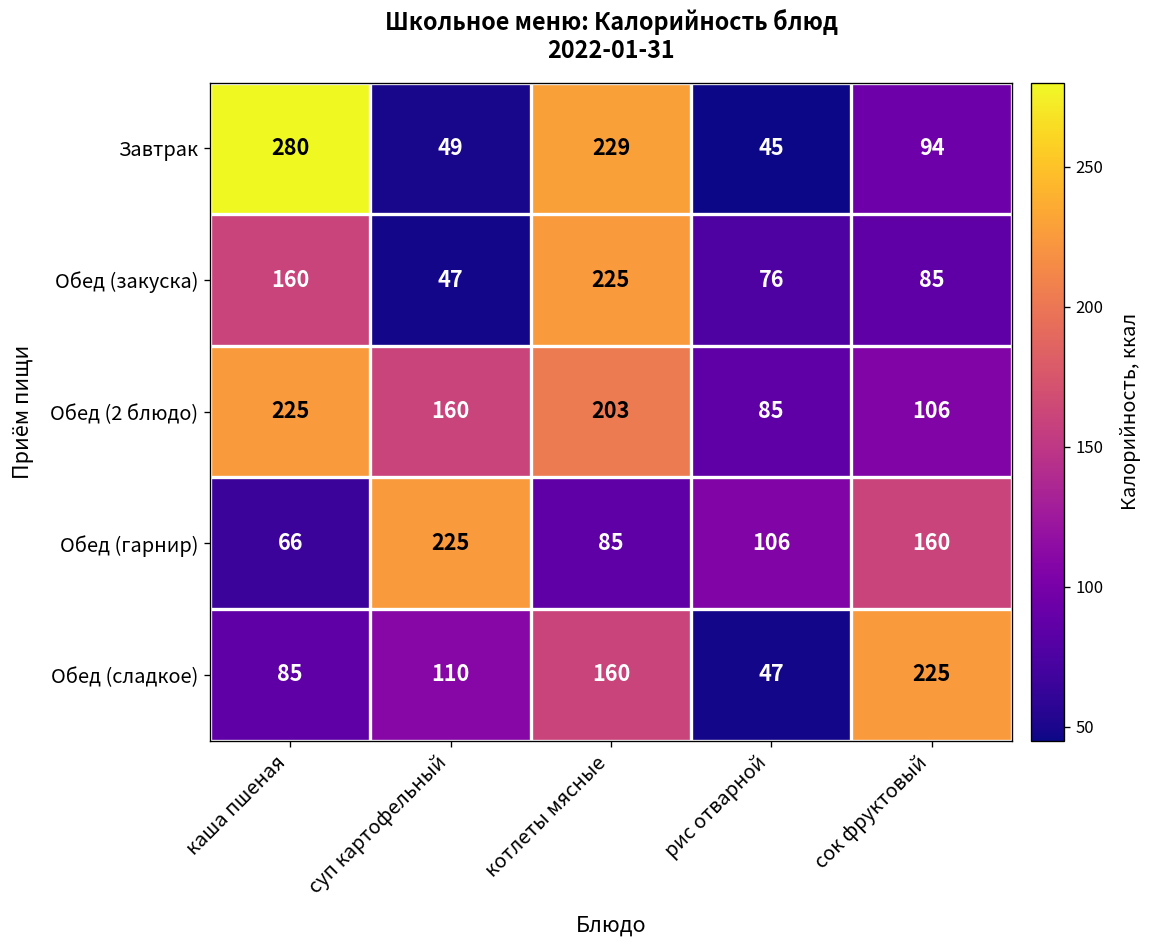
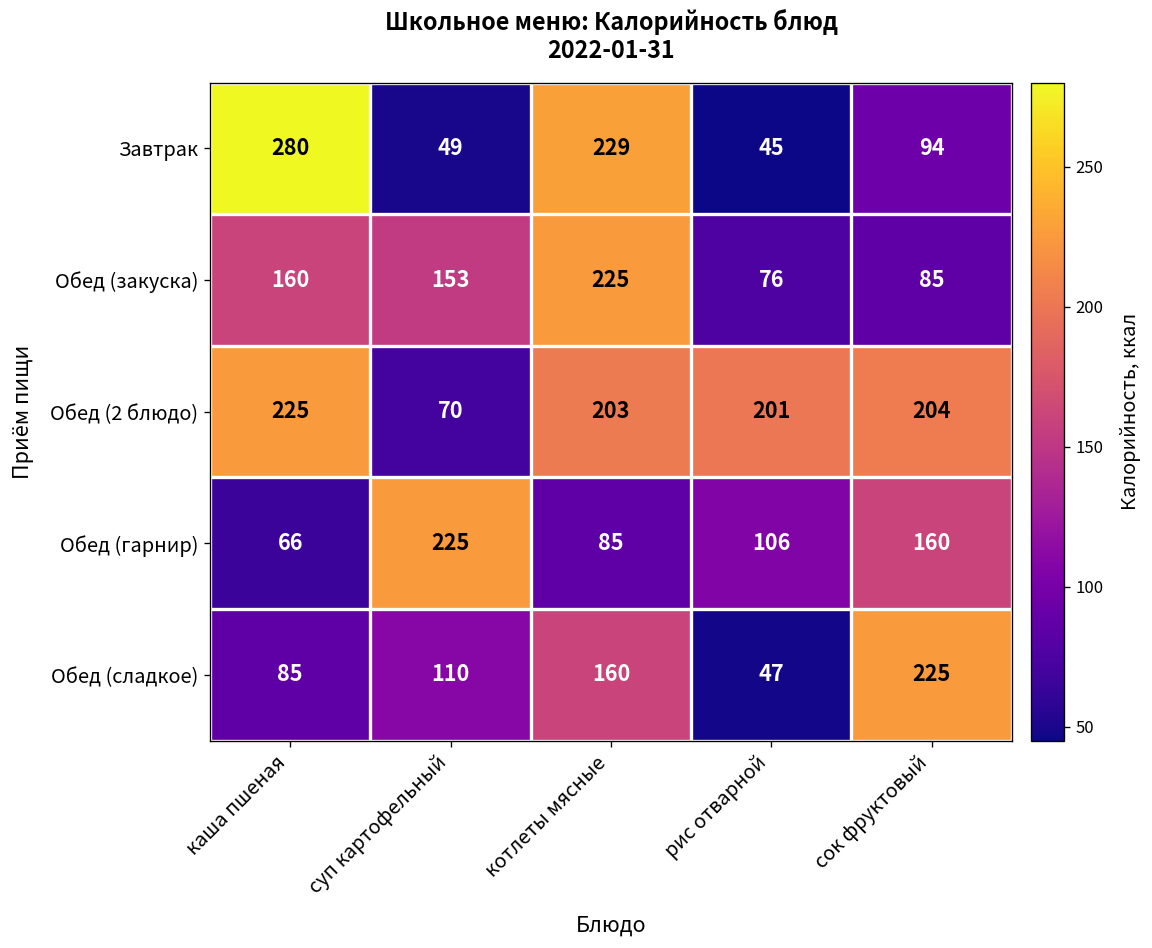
  {
    "Завтрак": {
      "каша пшеная": 280,
      "суп картофельный": 49,
      "котлеты мясные": 229,
      "рис отварной": 45,
      "сок фруктовый": 94
    },
    "Обед (закуска)": {
      "каша пшеная": 160,
-     "суп картофельный": 47,
+     "суп картофельный": 153,
      "котлеты мясные": 225,
      "рис отварной": 76,
      "сок фруктовый": 85
    },
    "Обед (2 блюдо)": {
      "каша пшеная": 225,
-     "суп картофельный": 160,
+     "суп картофельный": 70,
      "котлеты мясные": 203,
-     "рис отварной": 85,
-     "сок фруктовый": 106
+     "рис отварной": 201,
+     "сок фруктовый": 204
    },
    "Обед (гарнир)": {
      "каша пшеная": 66,
      "суп картофельный": 225,
      "котлеты мясные": 85,
      "рис отварной": 106,
      "сок фруктовый": 160
    },
    "Обед (сладкое)": {
      "каша пшеная": 85,
      "суп картофельный": 110,
      "котлеты мясные": 160,
      "рис отварной": 47,
      "сок фруктовый": 225
    }
  }
